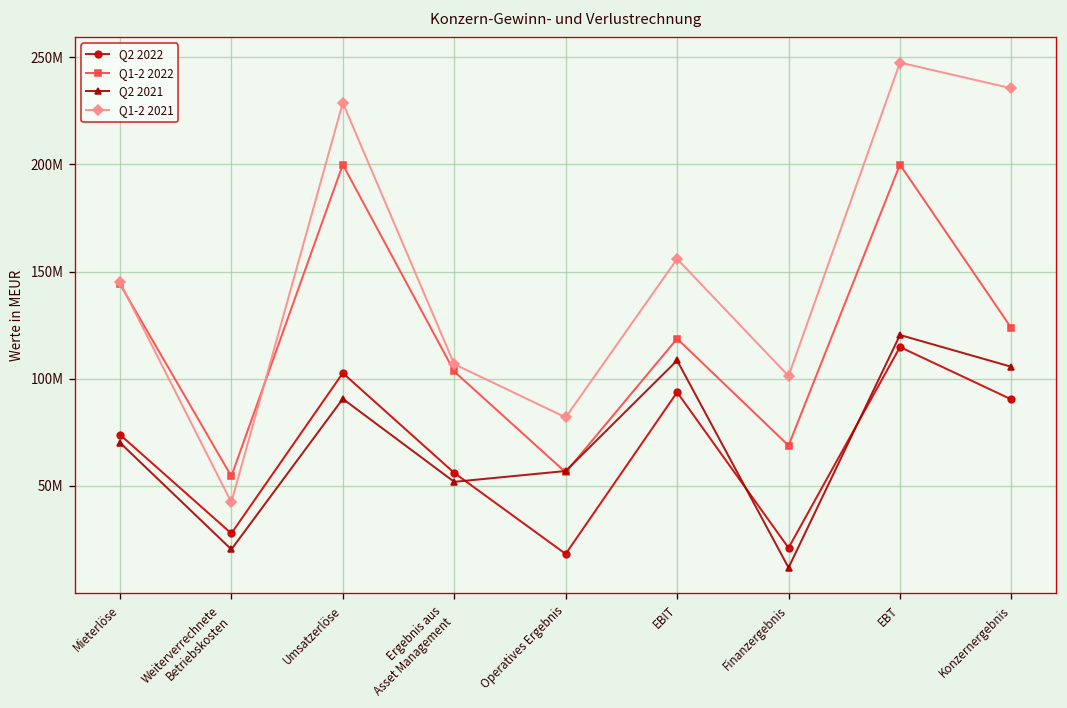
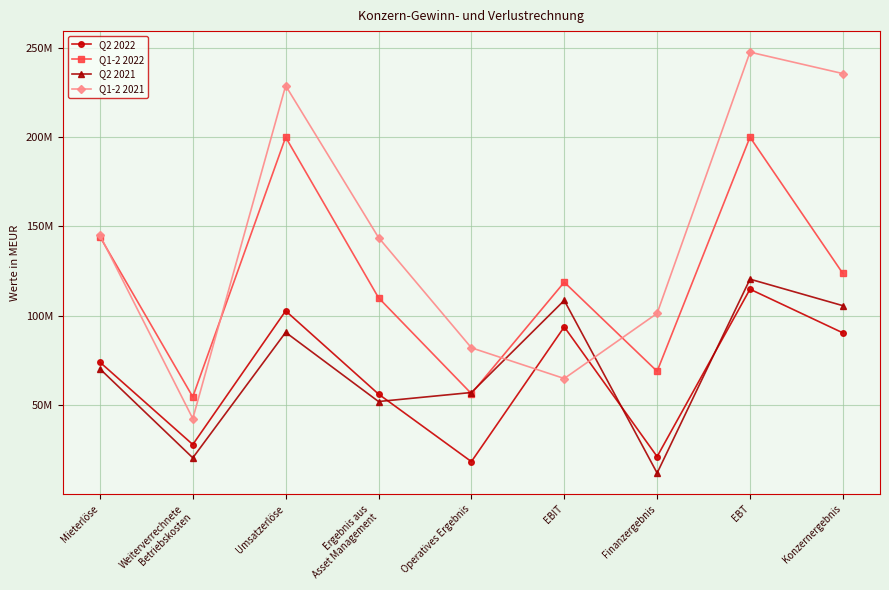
  {
    "Q1-2 2022": {
      "Weiterverrechnete Betriebskosten": 55000000,
      "Umsatzerlöse": 200000000,
-     "Ergebnis aus Asset Management": 103000000,
+     "Ergebnis aus Asset Management": 110000000,
      "EBIT": 119000000,
      "Finanzergebnis": 69000000,
      "EBT": 200000000,
      "Konzernergebnis": 124000000
    },
    "Q1-2 2021": {
      "Weiterverrechnete Betriebskosten": 42000000,
      "Umsatzerlöse": 229000000,
-     "Ergebnis aus Asset Management": 107000000,
+     "Ergebnis aus Asset Management": 144000000,
      "Operatives Ergebnis": 82000000,
-     "EBIT": 156000000,
+     "EBIT": 65000000,
      "Finanzergebnis": 101000000,
      "EBT": 247000000,
      "Konzernergebnis": 235000000
    }
  }
